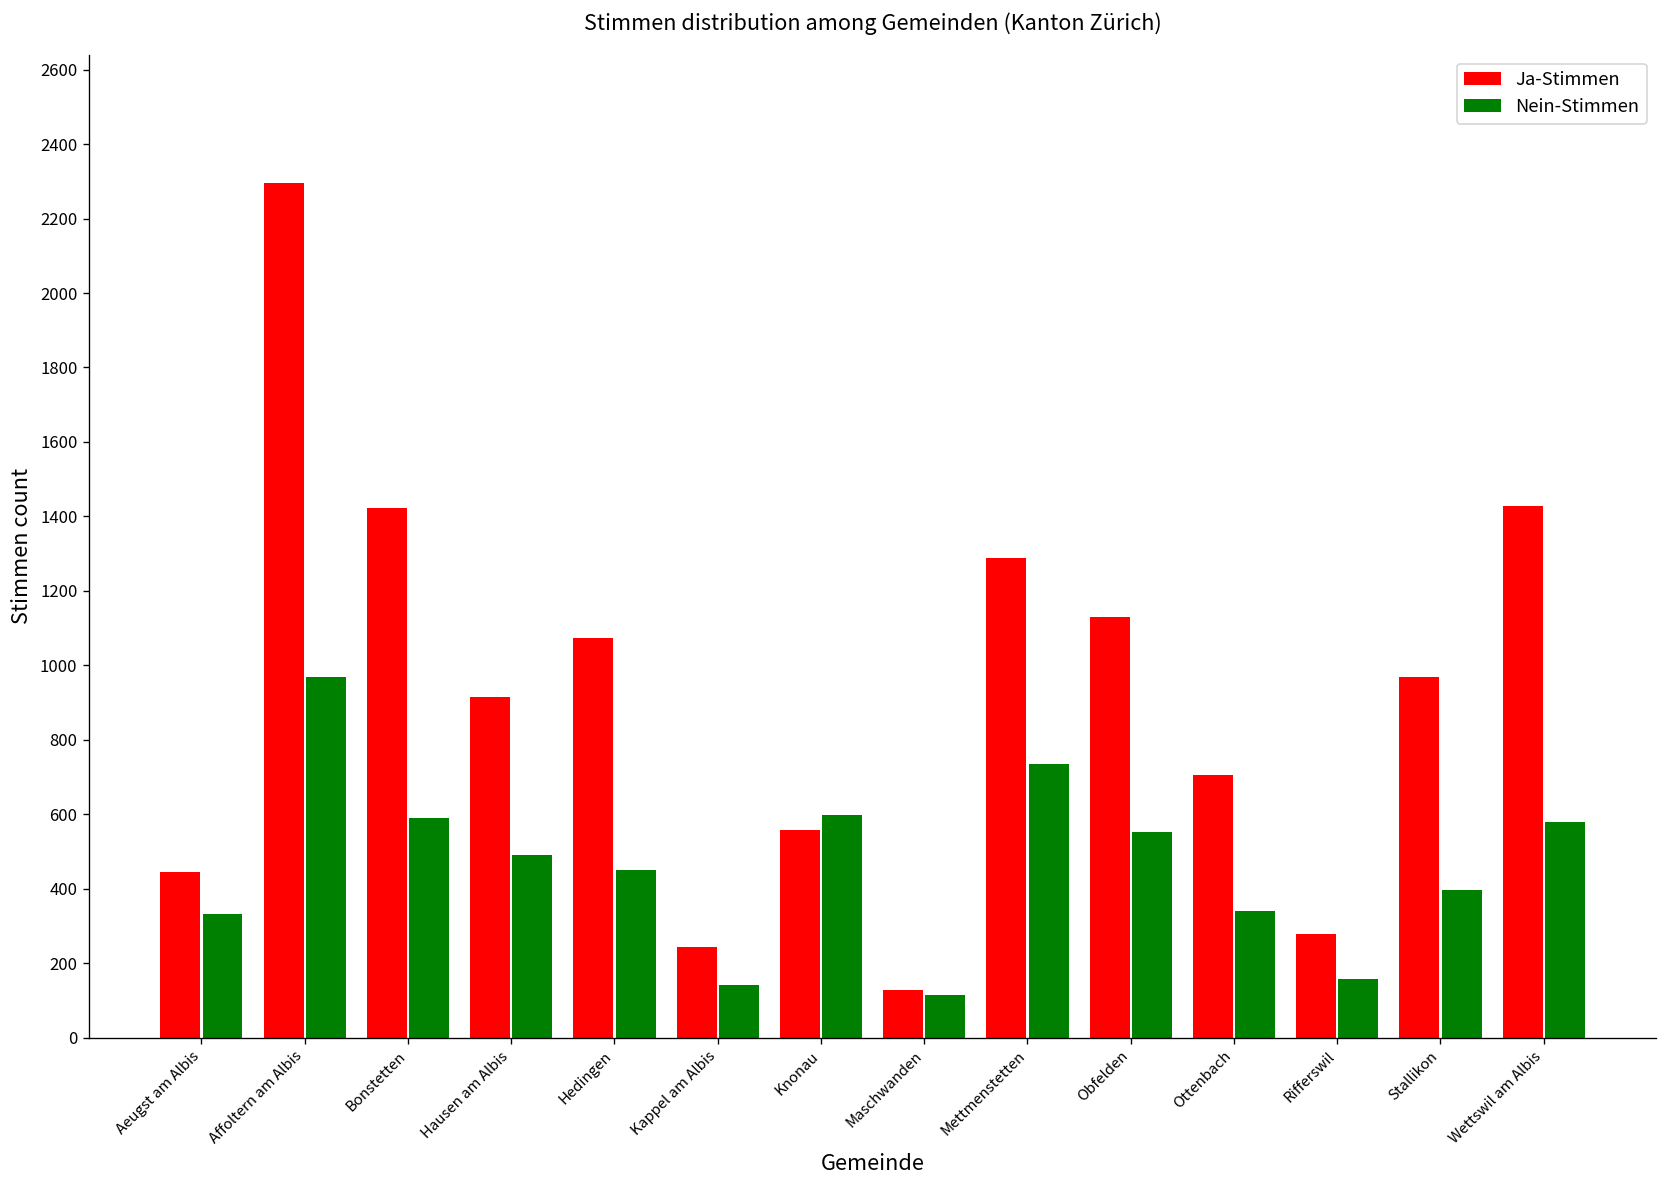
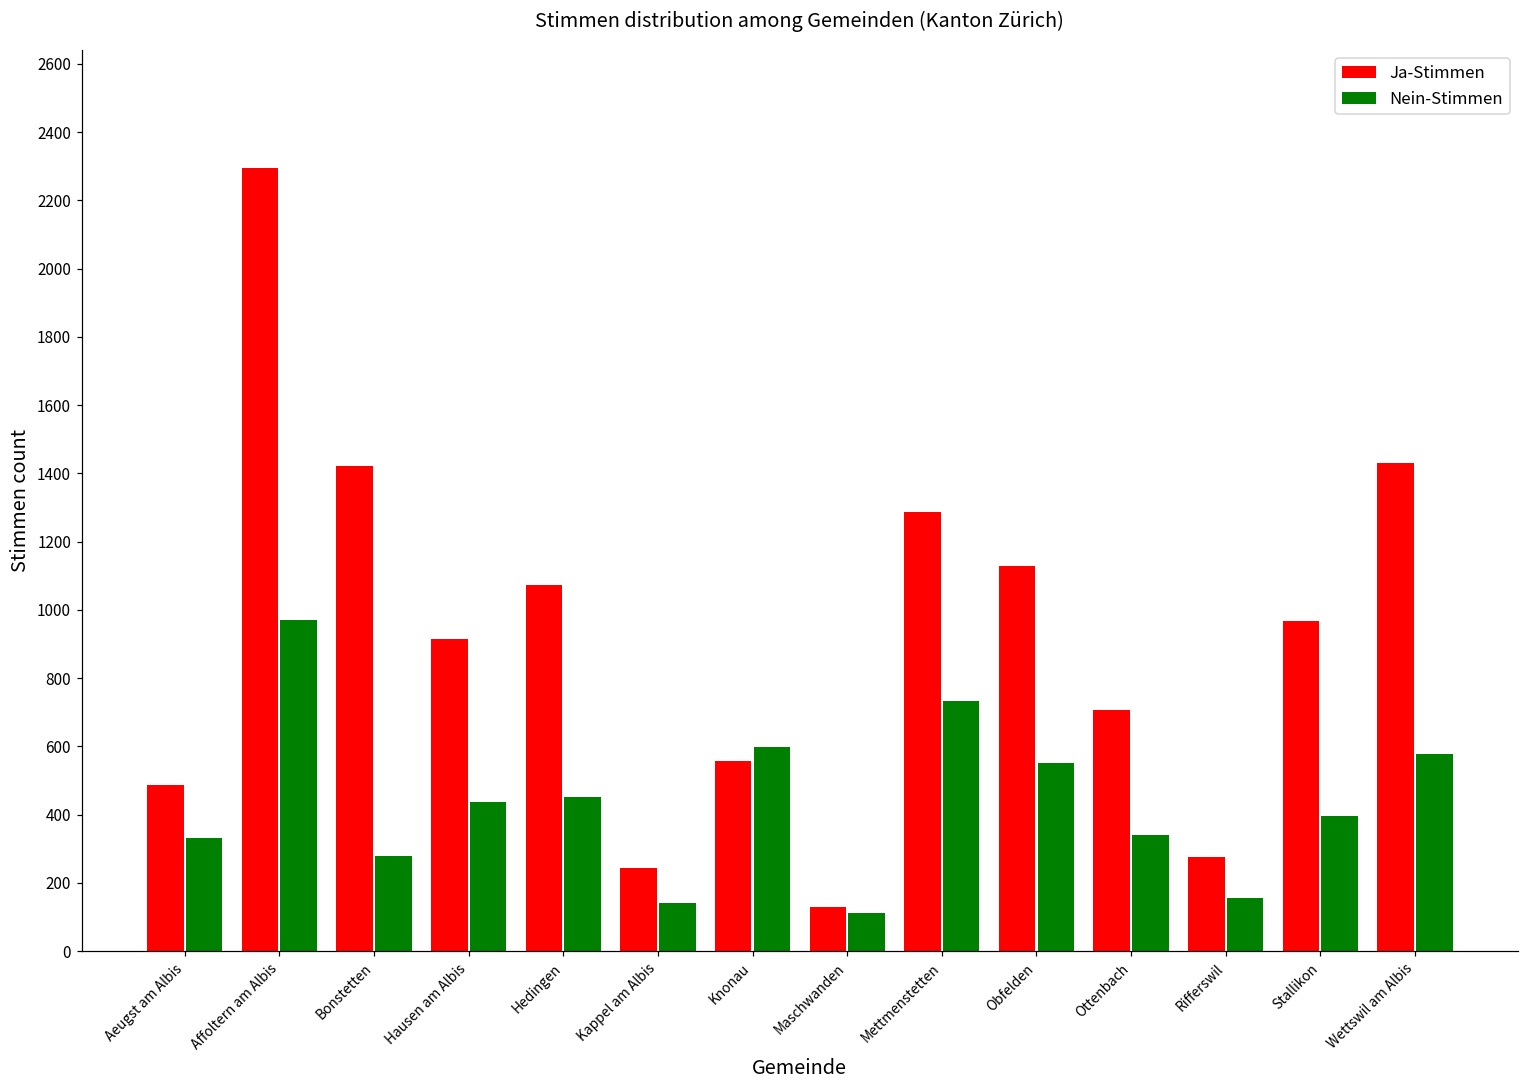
  {
    "Ja-Stimmen": {
-     "Aeugst am Albis": 440,
+     "Aeugst am Albis": 490,
      "Affoltern am Albis": 2300,
      "Bonstetten": 1420,
      "Hausen am Albis": 920,
      "Hedingen": 1070,
      "Kappel am Albis": 240,
      "Knonau": 560,
      "Maschwanden": 130,
      "Mettmenstetten": 1290,
      "Obfelden": 1130,
      "Ottenbach": 710,
      "Rifferswil": 280,
      "Stallikon": 970,
      "Wettswil am Albis": 1430
    },
    "Nein-Stimmen": {
      "Aeugst am Albis": 330,
      "Affoltern am Albis": 970,
-     "Bonstetten": 590,
-     "Hausen am Albis": 490,
+     "Bonstetten": 280,
+     "Hausen am Albis": 440,
      "Hedingen": 450,
      "Kappel am Albis": 140,
      "Knonau": 600,
      "Maschwanden": 110,
      "Mettmenstetten": 730,
      "Obfelden": 550,
      "Ottenbach": 340,
      "Rifferswil": 160,
      "Stallikon": 400,
      "Wettswil am Albis": 580
    }
  }
